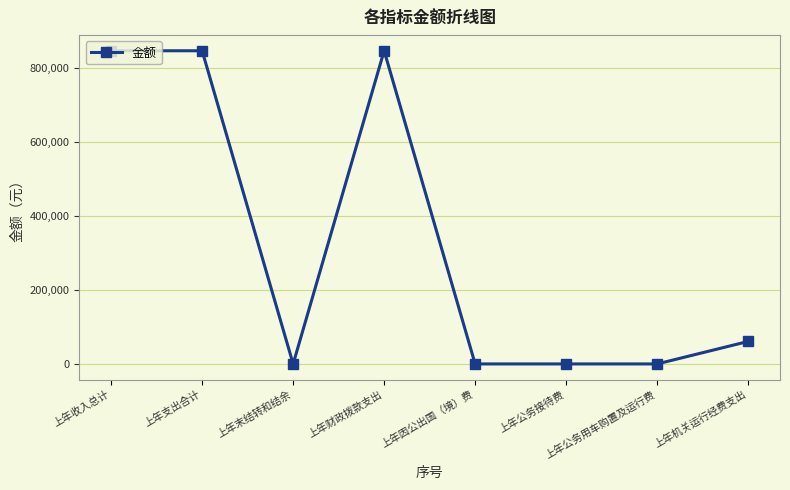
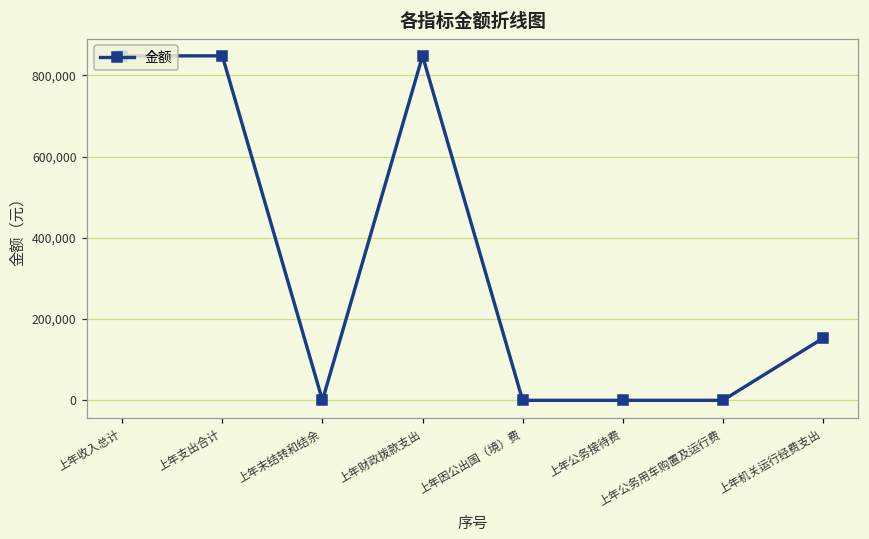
  {
    "上年支出合计": "850,000",
    "上年末结转和结余": "0",
    "上年财政拨款支出": "850,000",
    "上年因公出国（境）费": "0",
    "上年公务接待费": "0",
    "上年公务用车购置及运行费": "0",
-   "上年机关运行经费支出": "60,000"
+   "上年机关运行经费支出": "150,000"
  }
